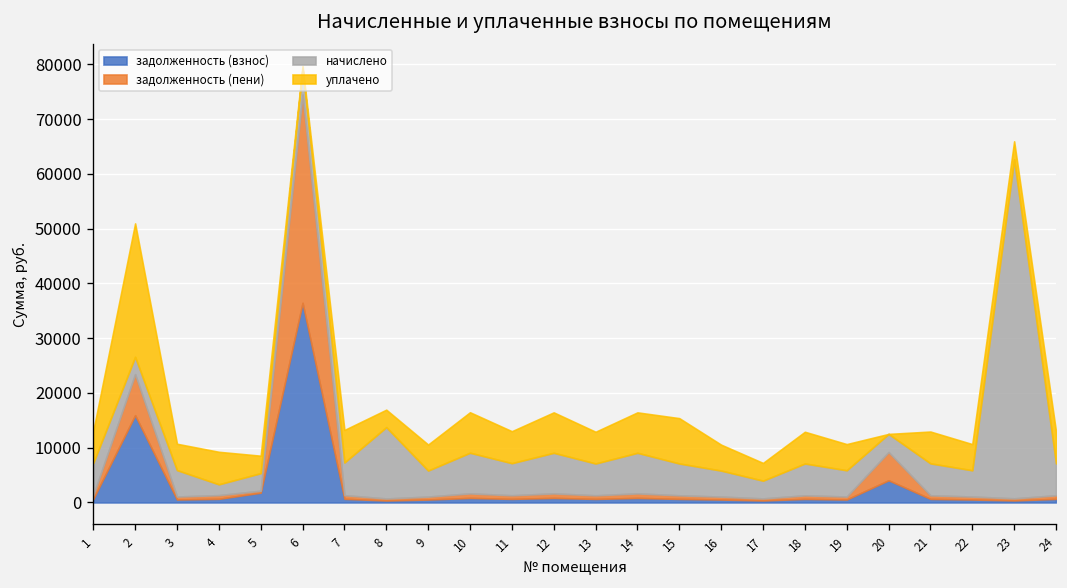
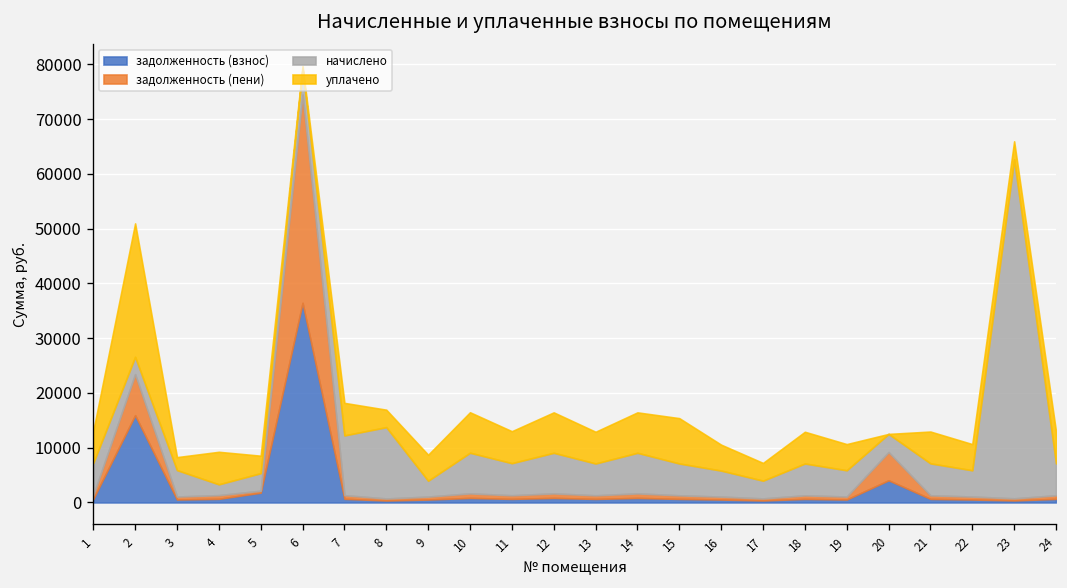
  {
    "задолженность (взнос)": {
      "1": 1000,
      "2": 16000,
      "4": 1000,
      "6": 36000,
      "7": 1000,
      "10": 1000,
      "11": 1000,
      "12": 1000,
      "13": 1000,
      "14": 1000,
      "15": 1000,
      "18": 1000,
      "20": 4000,
      "21": 1000,
      "24": 1000
    },
    "задолженность (пени)": {
      "1": 1000,
      "2": 7000,
      "4": 1000,
      "6": 38000,
      "7": 1000,
      "10": 1000,
      "11": 1000,
      "12": 1000,
      "13": 1000,
      "14": 1000,
      "15": 1000,
      "18": 1000,
      "20": 5000,
      "21": 1000,
      "24": 1000
    },
    "начислено": {
      "1": 6000,
      "2": 3000,
      "3": 5000,
      "4": 2000,
      "5": 3000,
-     "7": 6000,
+     "7": 11000,
      "8": 13000,
-     "9": 5000,
+     "9": 3000,
      "10": 7000,
      "11": 6000,
      "12": 7000,
      "13": 6000,
      "14": 7000,
      "15": 6000,
      "16": 5000,
      "17": 3000,
      "18": 6000,
      "19": 5000,
      "21": 6000,
      "22": 5000,
      "23": 62000,
      "24": 6000
    },
    "уплачено": {
      "1": 6000,
      "2": 24000,
-     "3": 5000,
+     "3": 2000,
      "4": 6000,
      "5": 3000,
      "7": 6000,
      "8": 3000,
      "9": 5000,
      "10": 7000,
      "11": 6000,
      "12": 7000,
      "13": 6000,
      "14": 7000,
      "15": 8000,
      "16": 5000,
      "17": 3000,
      "18": 6000,
      "19": 5000,
      "21": 6000,
      "22": 5000,
      "23": 3000,
      "24": 6000
    }
  }
